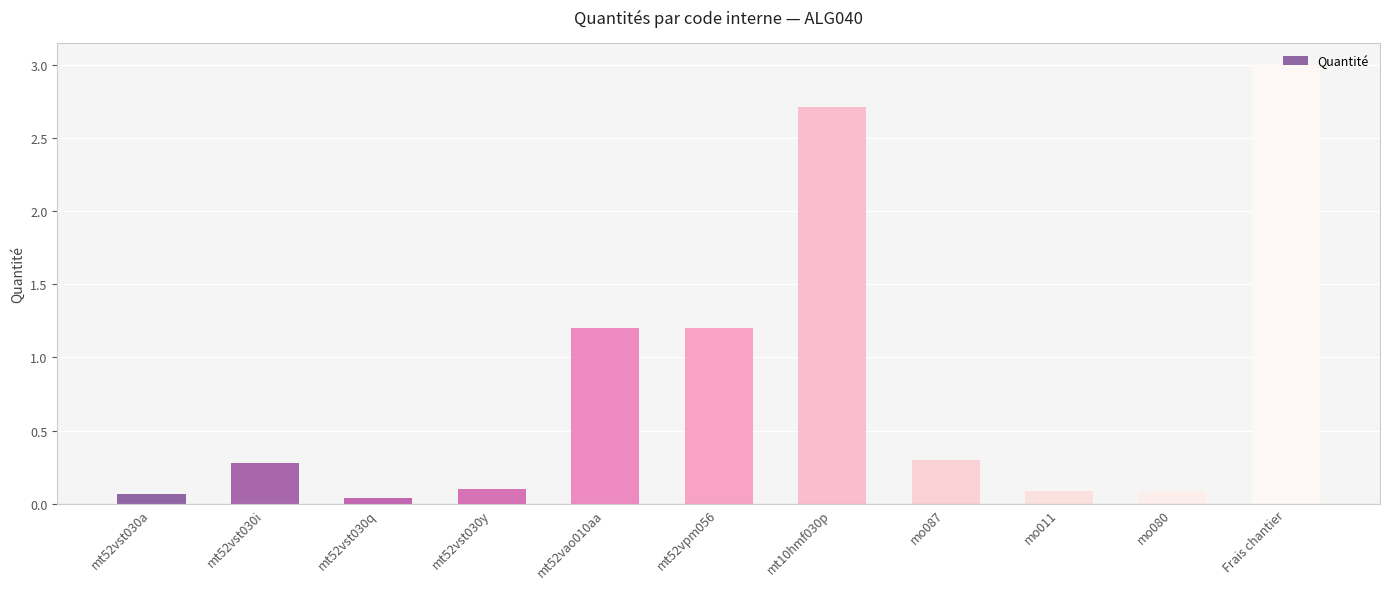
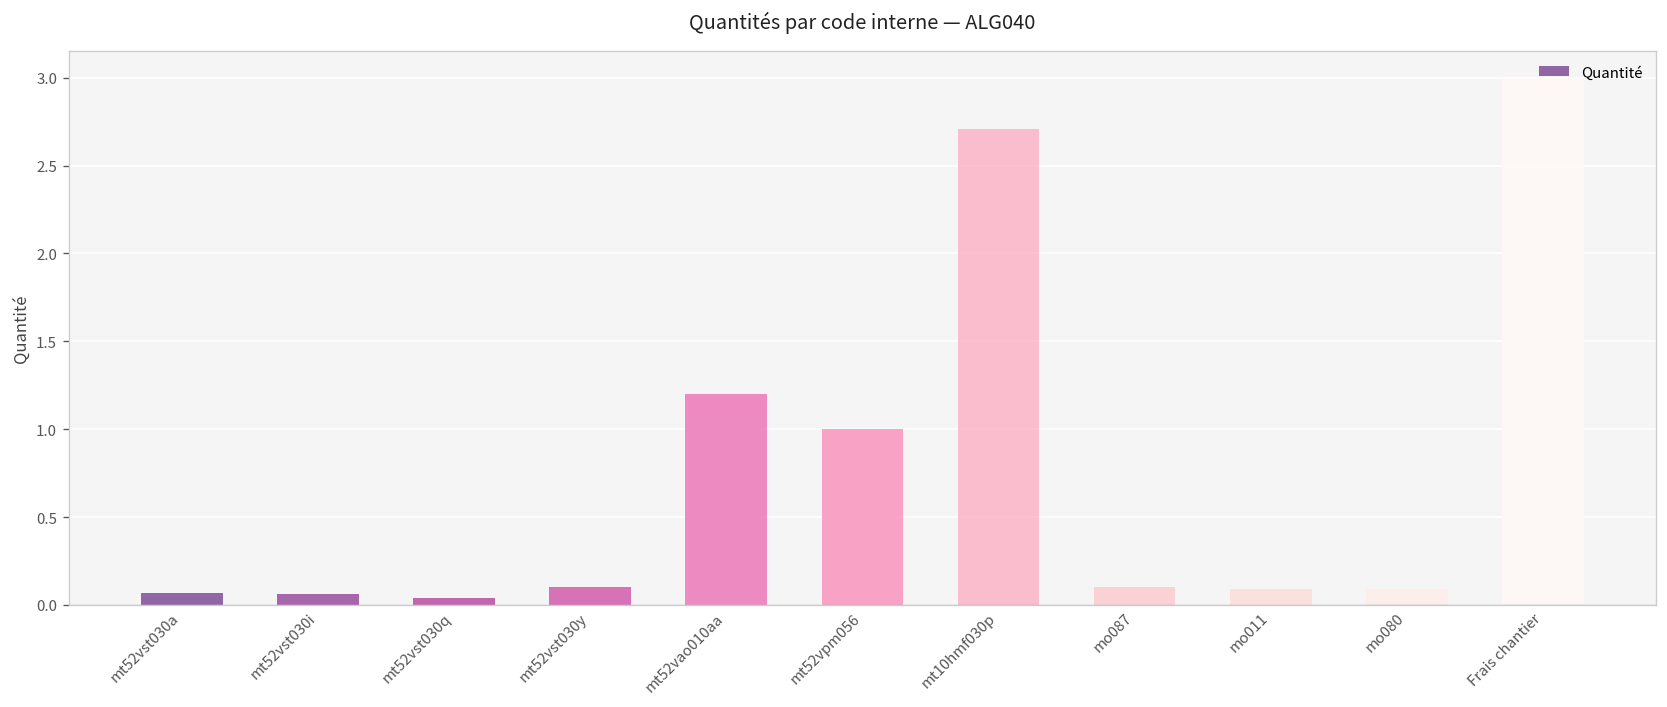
  {
    "mt52vst030a": 0.07,
-   "mt52vst030i": 0.28,
+   "mt52vst030i": 0.06,
    "mt52vst030q": 0.04,
    "mt52vst030y": 0.10,
    "mt52vao010aa": 1.20,
-   "mt52vpm056": 1.2,
+   "mt52vpm056": 1.0,
    "mt10hmf030p": 2.71,
-   "mo087": 0.3,
+   "mo087": 0.1,
    "mo011": 0.09,
    "mo080": 0.09,
    "Frais chantier": 3.00
  }
